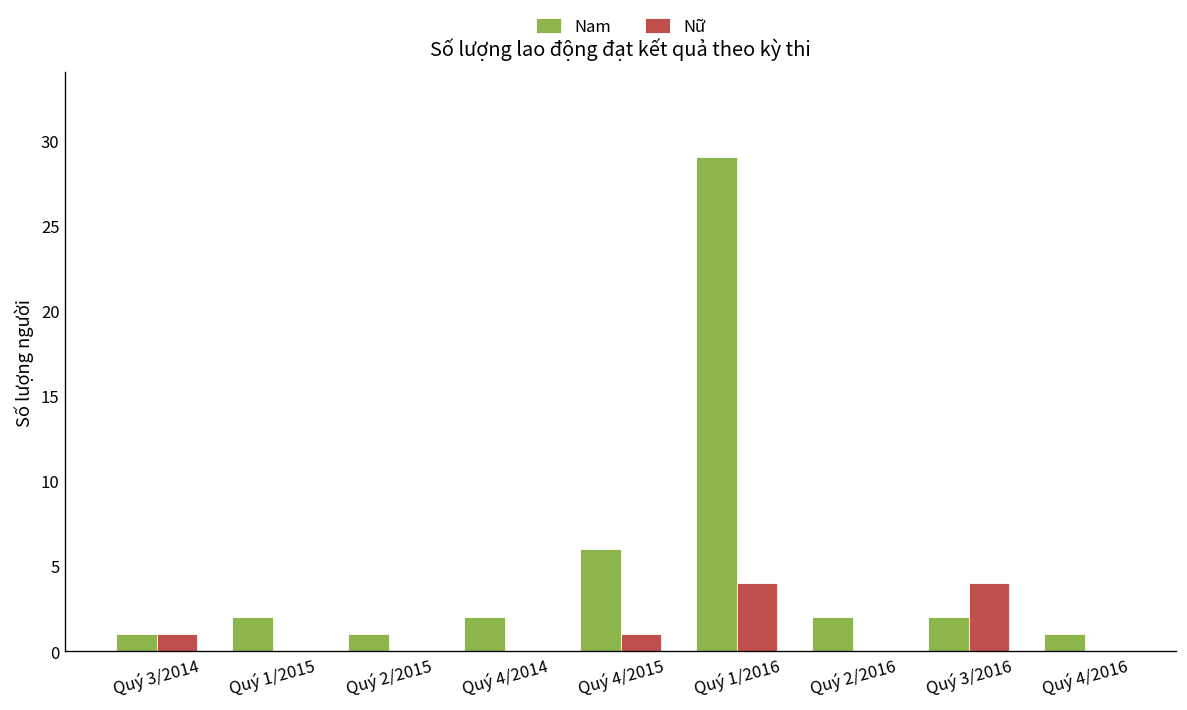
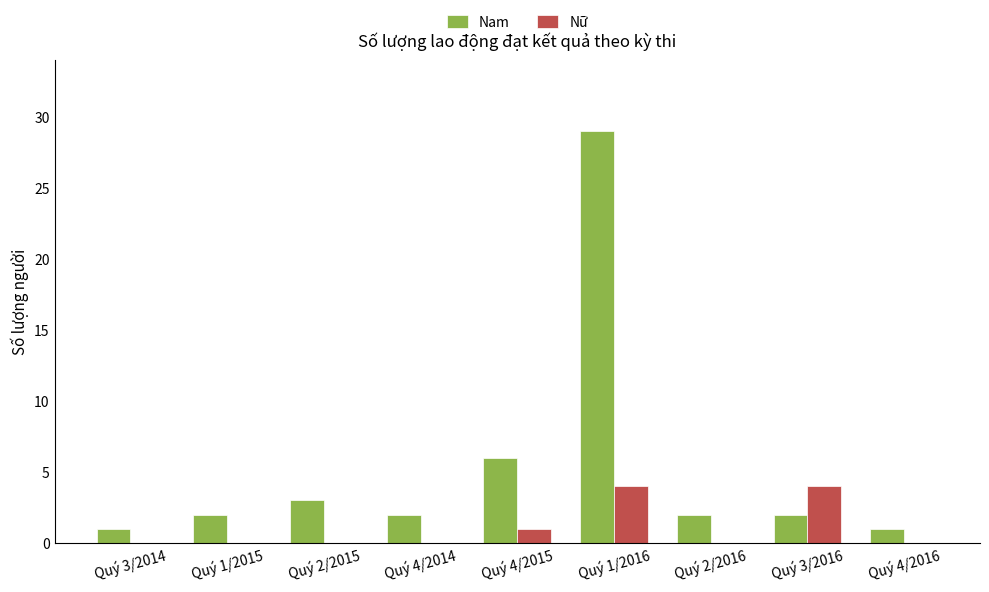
  {
    "Nam": {
      "Quý 3/2014": 1,
      "Quý 1/2015": 2,
-     "Quý 2/2015": 1,
+     "Quý 2/2015": 3,
      "Quý 4/2014": 2,
      "Quý 4/2015": 6,
      "Quý 1/2016": 29,
      "Quý 2/2016": 2,
      "Quý 3/2016": 2,
      "Quý 4/2016": 1
    },
    "Nữ": {
-     "Quý 3/2014": 1,
+     "Quý 3/2014": 0,
      "Quý 1/2015": 0,
      "Quý 2/2015": 0,
      "Quý 4/2014": 0,
      "Quý 4/2015": 1,
      "Quý 1/2016": 4,
      "Quý 2/2016": 0,
      "Quý 3/2016": 4,
      "Quý 4/2016": 0
    }
  }
